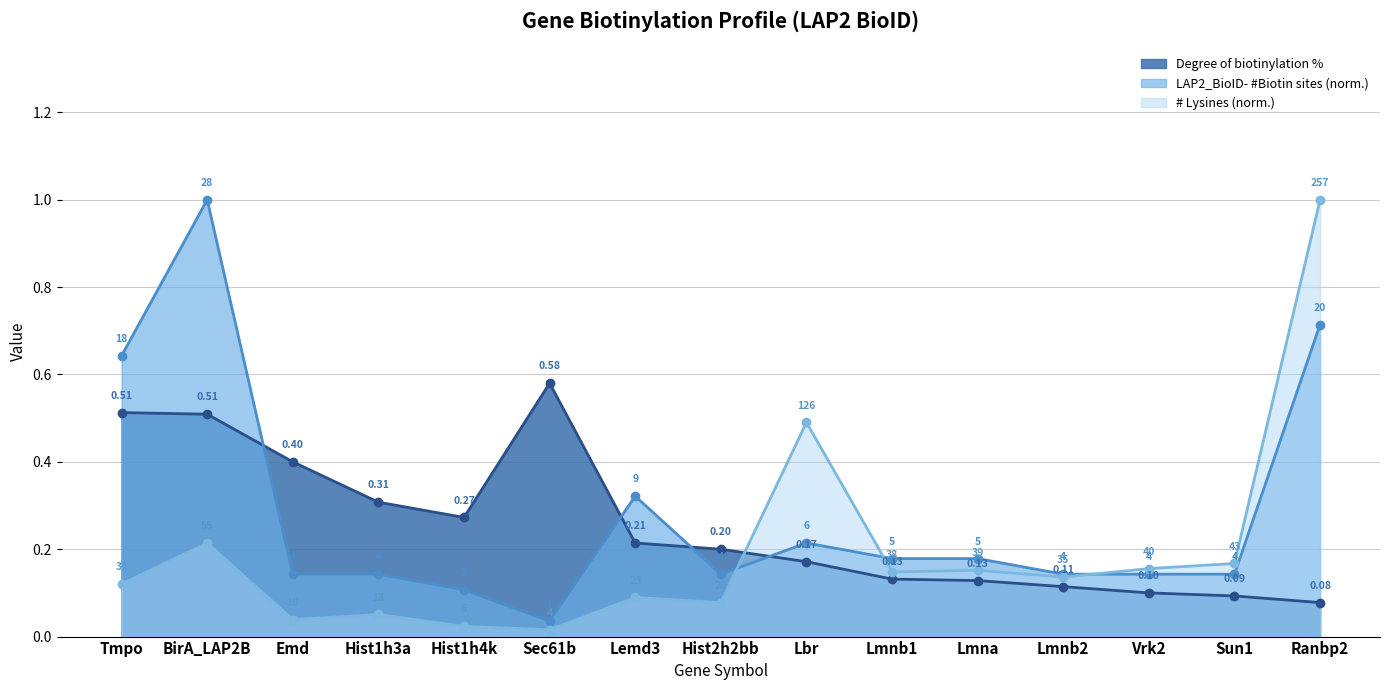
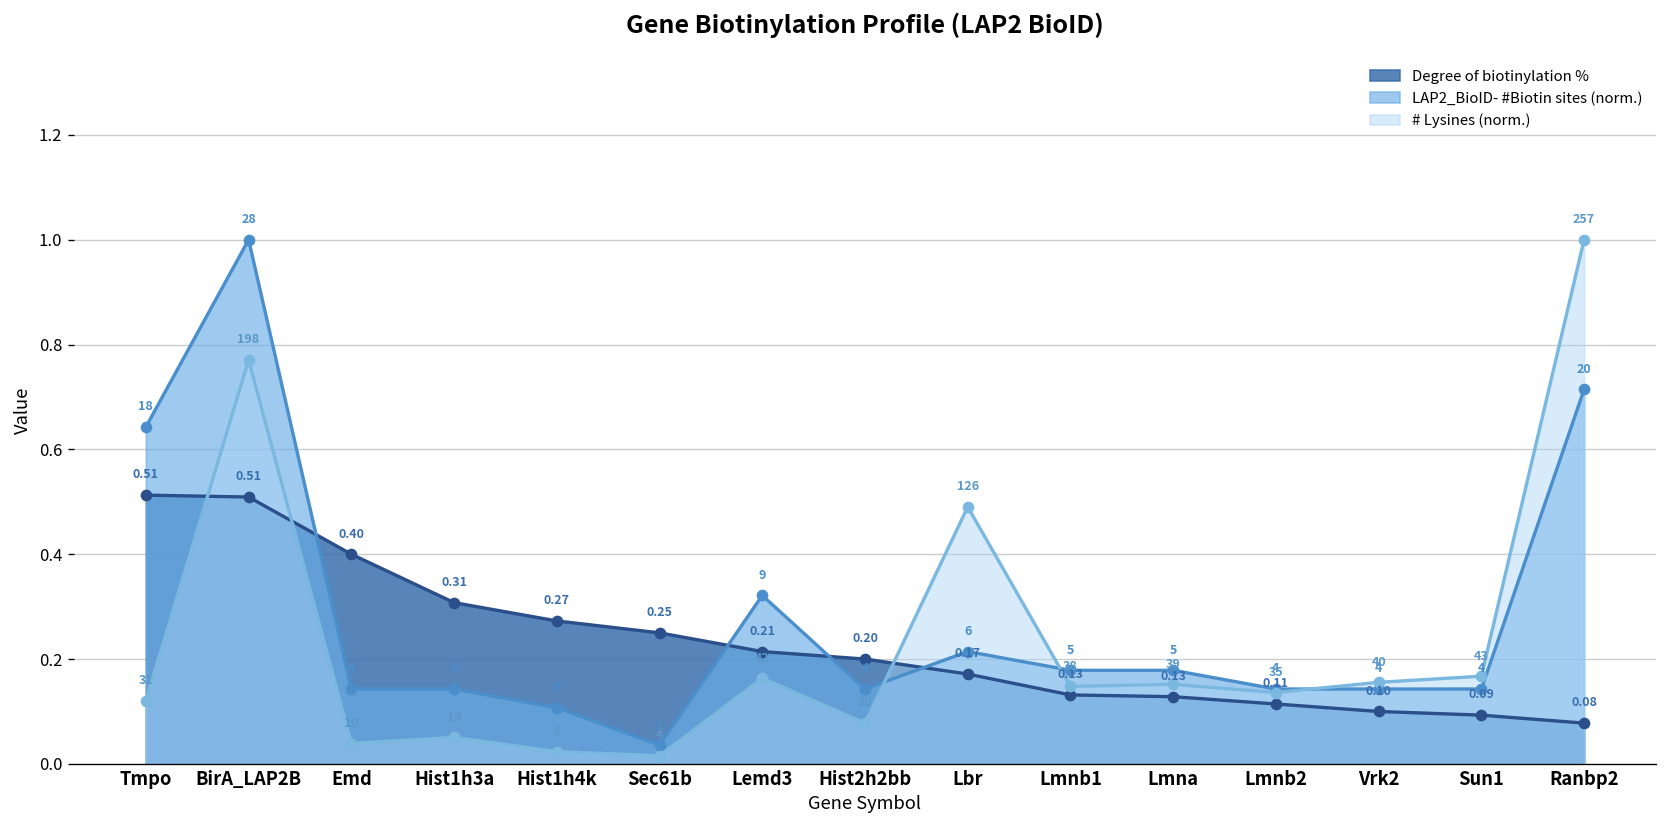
  {
    "Degree of biotinylation %": {
      "Tmpo": 0.51,
      "BirA_LAP2B": 0.51,
      "Emd": 0.40,
      "Hist1h3a": 0.31,
      "Hist1h4k": 0.27,
-     "Sec61b": 0.58,
+     "Sec61b": 0.25,
      "Lemd3": 0.21,
      "Hist2h2bb": 0.20,
      "Ranbp2": 0.08
    },
    "LAP2_BioID- #Biotin sites (norm.)": {
      "Emd": 0.14,
      "Hist1h3a": 0.14,
      "Hist1h4k": 0.11,
      "Sec61b": 0.04,
      "Hist2h2bb": 0.14
    },
    "# Lysines (norm.)": {
      "Tmpo": 0.12,
-     "BirA_LAP2B": 0.21,
+     "BirA_LAP2B": 0.77,
      "Emd": 0.04,
      "Hist1h3a": 0.05,
      "Hist1h4k": 0.02,
      "Sec61b": 0.02,
-     "Lemd3": 0.09,
+     "Lemd3": 0.16,
      "Hist2h2bb": 0.08,
      "Lmnb1": 0.15,
      "Lmna": 0.15,
      "Lmnb2": 0.14
    }
  }
